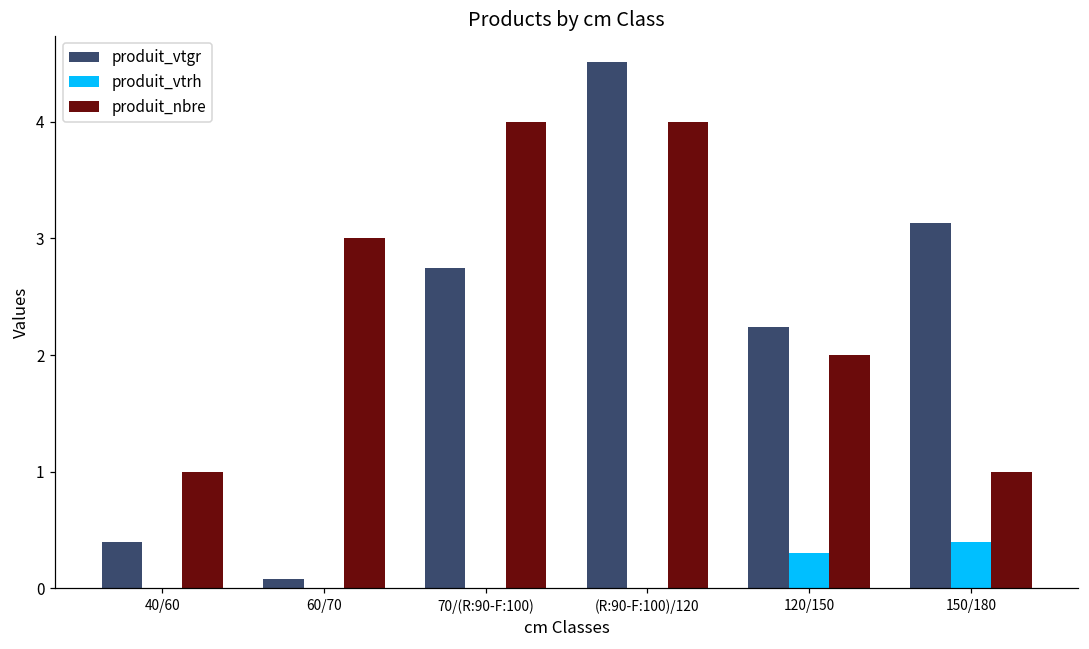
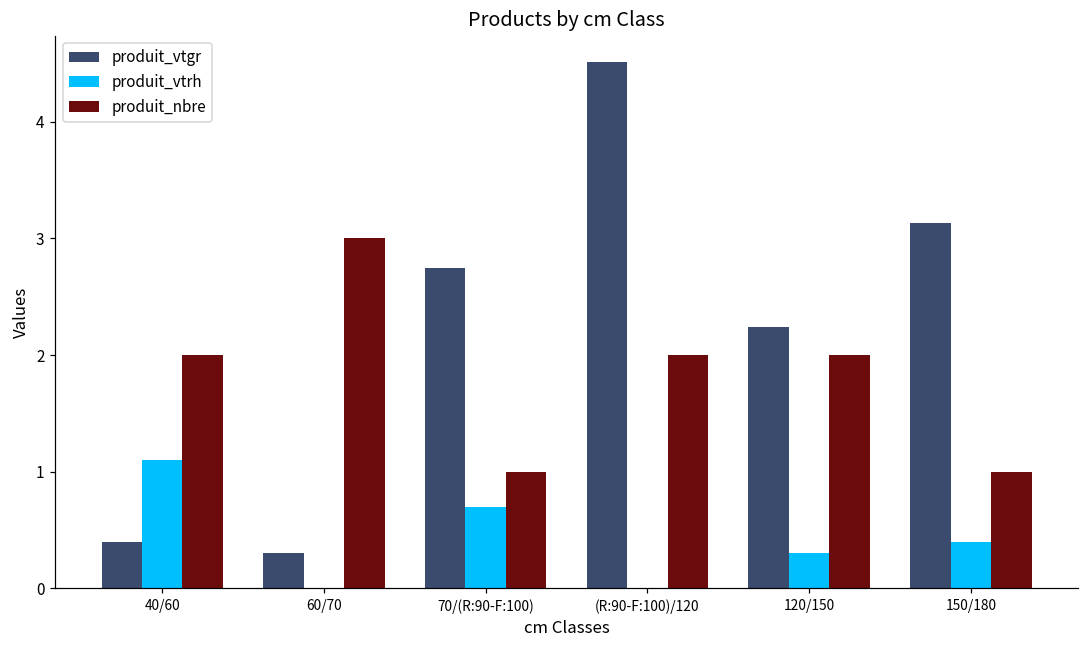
  {
    "produit_vtgr": {
      "40/60": 0.40,
-     "60/70": 0.08,
+     "60/70": 0.30,
      "70/(R:90-F:100)": 2.74,
      "(R:90-F:100)/120": 4.52,
      "120/150": 2.24,
      "150/180": 3.13
    },
    "produit_vtrh": {
-     "40/60": 0.0,
+     "40/60": 1.1,
      "60/70": 0.0,
-     "70/(R:90-F:100)": 0.0,
+     "70/(R:90-F:100)": 0.7,
      "(R:90-F:100)/120": 0.0,
      "120/150": 0.3,
      "150/180": 0.4
    },
    "produit_nbre": {
-     "40/60": 1,
+     "40/60": 2,
      "60/70": 3,
-     "70/(R:90-F:100)": 4,
-     "(R:90-F:100)/120": 4,
+     "70/(R:90-F:100)": 1,
+     "(R:90-F:100)/120": 2,
      "120/150": 2,
      "150/180": 1
    }
  }
